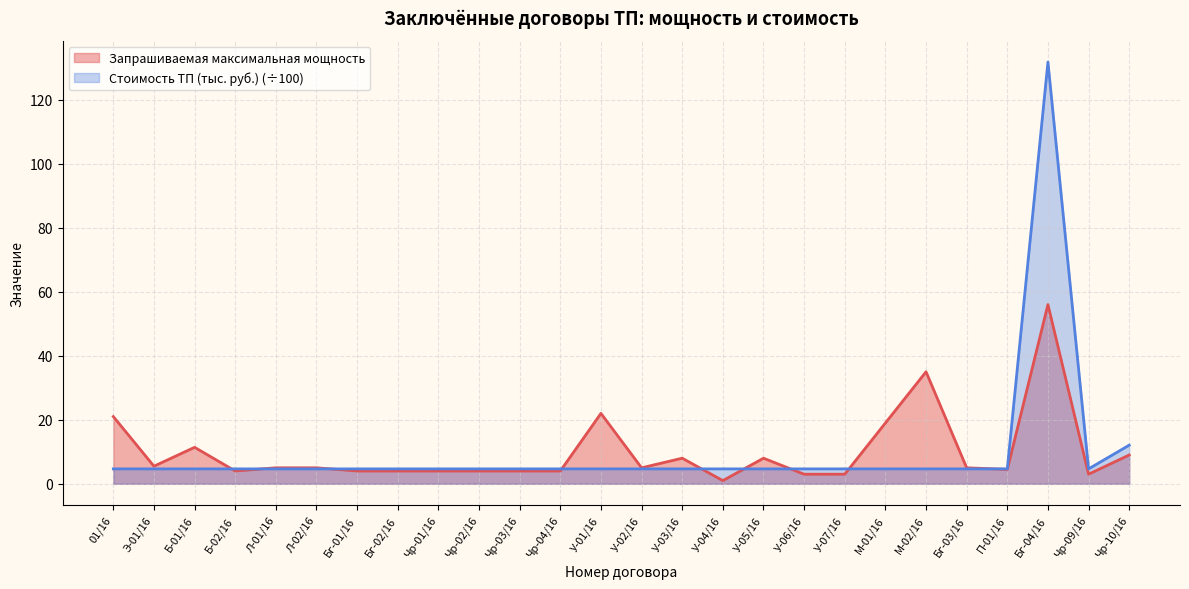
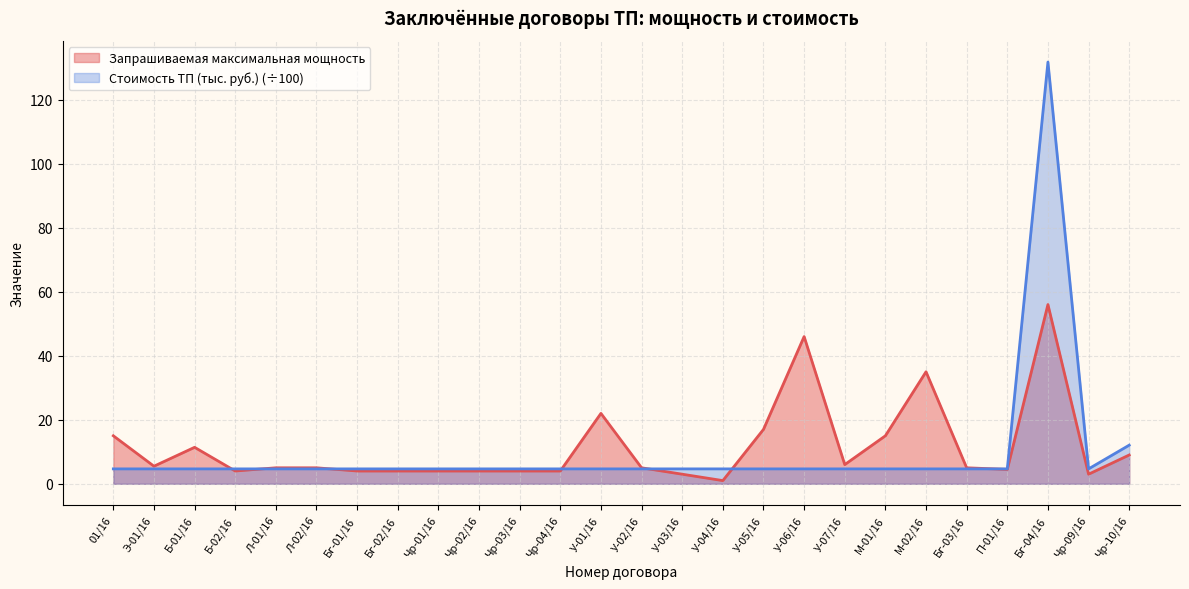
  {
    "Запрашиваемая максимальная мощность": {
-     "01/16": 21,
+     "01/16": 15,
      "Э-01/16": 6,
      "Б-01/16": 11,
      "У-01/16": 22,
-     "У-03/16": 8,
+     "У-03/16": 3,
      "У-04/16": 1,
-     "У-05/16": 8,
-     "У-06/16": 3,
-     "У-07/16": 3,
-     "М-01/16": 19,
+     "У-05/16": 17,
+     "У-06/16": 46,
+     "У-07/16": 6,
+     "М-01/16": 15,
      "М-02/16": 35,
      "Бг-04/16": 56,
      "Чр-09/16": 3,
      "Чр-10/16": 9
    },
    "Стоимость ТП (тыс. руб.) (÷100)": {
      "01/16": 5,
      "Э-01/16": 5,
      "Б-01/16": 5,
      "У-01/16": 5,
      "У-03/16": 5,
      "У-04/16": 5,
      "У-05/16": 5,
      "У-06/16": 5,
      "У-07/16": 5,
      "М-01/16": 5,
      "М-02/16": 5,
      "Бг-04/16": 132,
      "Чр-09/16": 5,
      "Чр-10/16": 12
    }
  }
